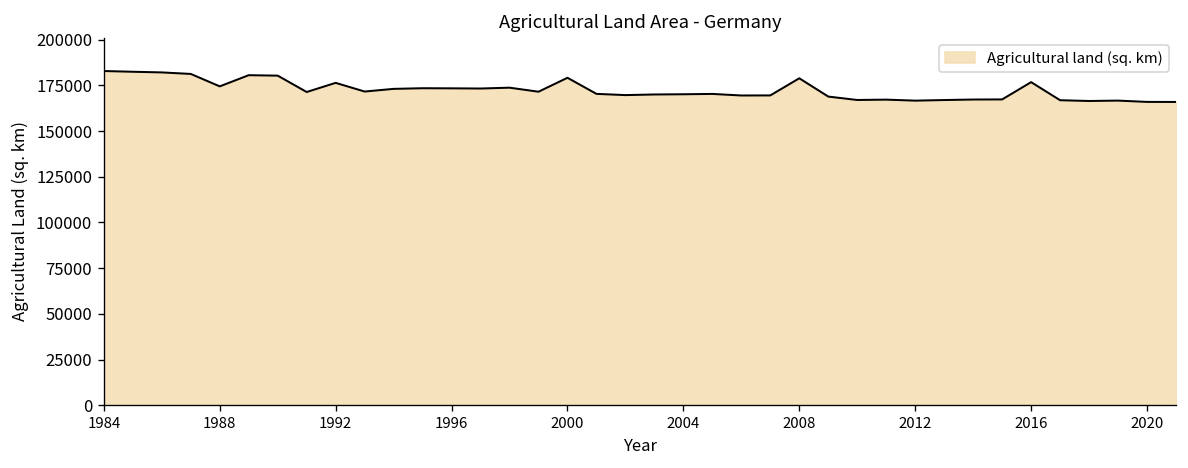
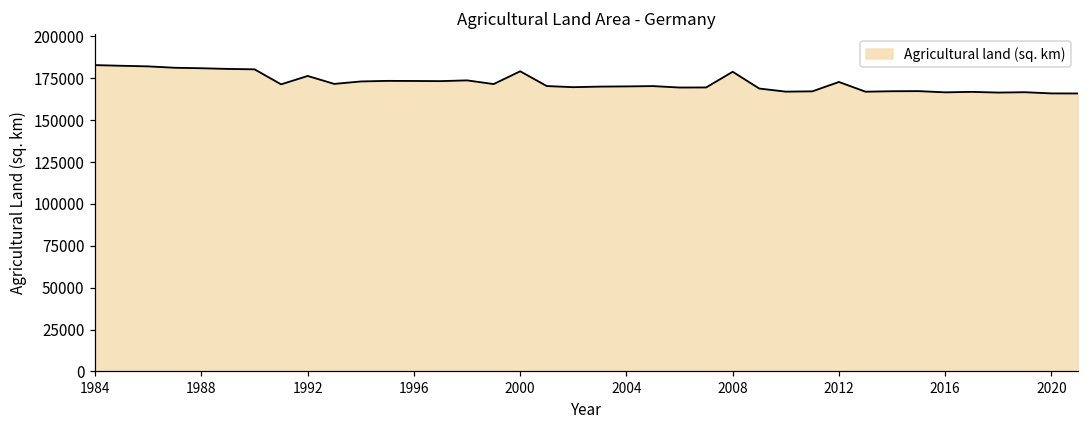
  {
    "1984": 183000,
-   "1988": 174000,
+   "1988": 181000,
    "1992": 176000,
    "1996": 173000,
    "2000": 179000,
    "2004": 170000,
    "2008": 179000,
-   "2012": 167000,
-   "2016": 177000,
+   "2012": 173000,
+   "2016": 167000,
    "2020": 166000
  }
